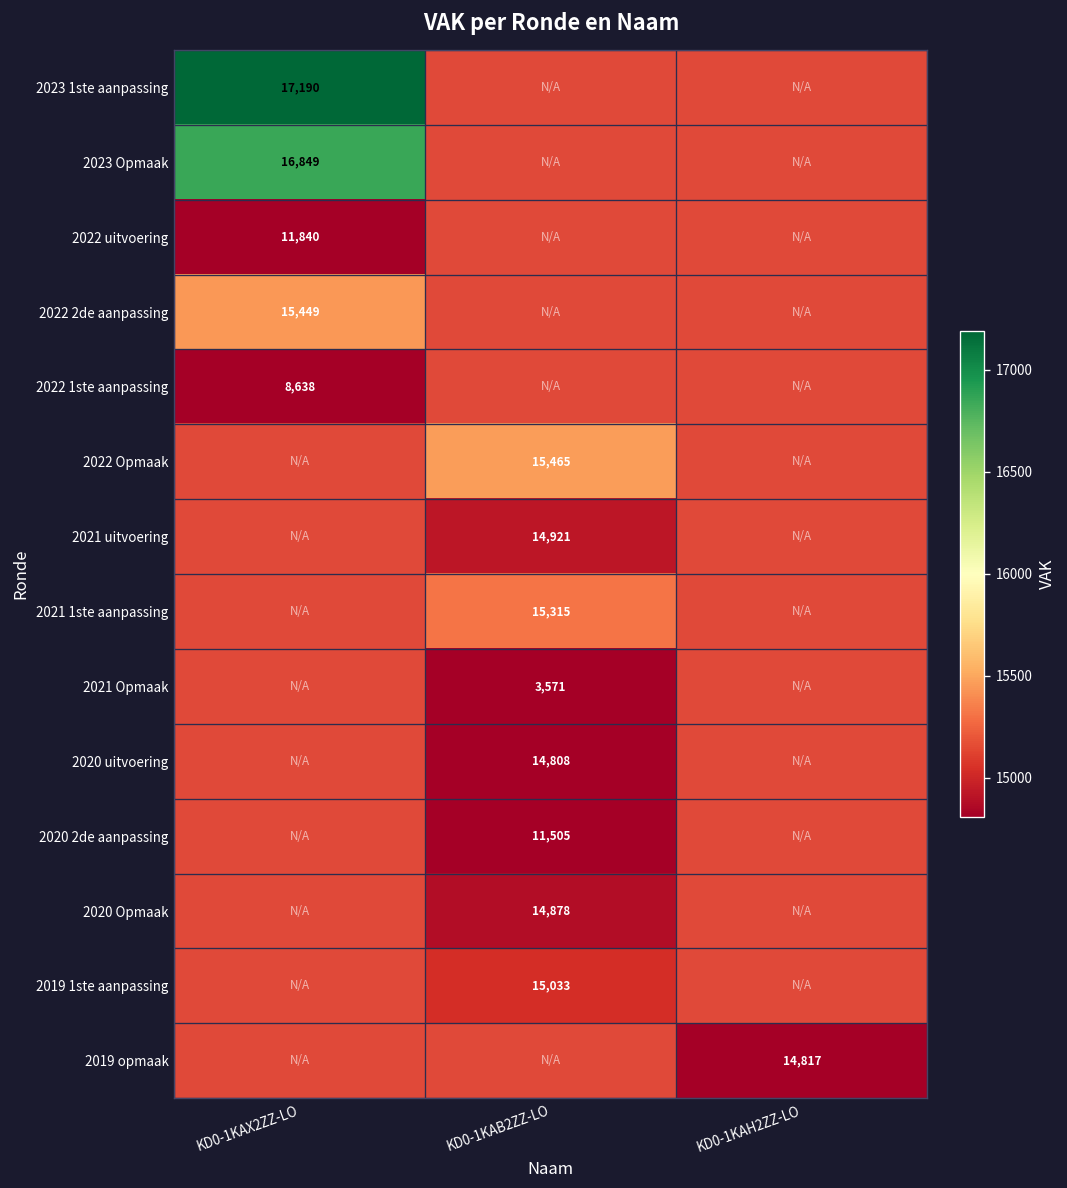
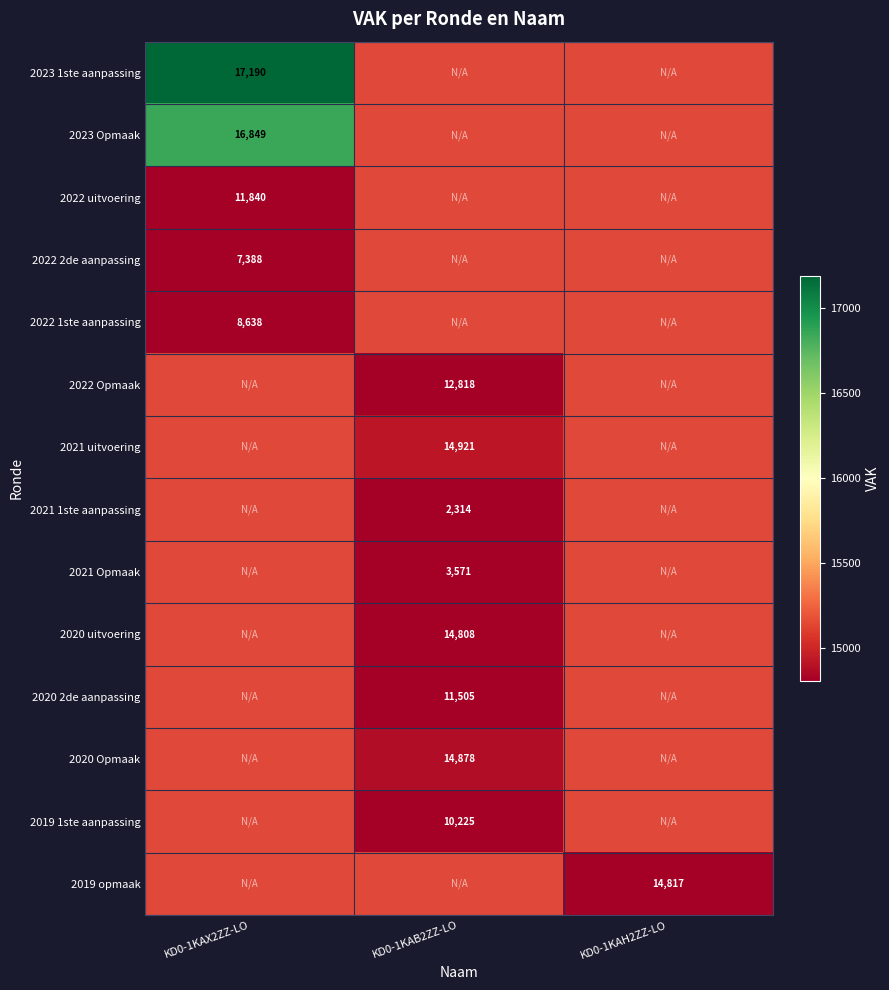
  {
    "2023 1ste aanpassing": {
      "KD0-1KAX2ZZ-LO": "17,190"
    },
    "2023 Opmaak": {
      "KD0-1KAX2ZZ-LO": "16,849"
    },
    "2022 uitvoering": {
      "KD0-1KAX2ZZ-LO": "11,840"
    },
    "2022 2de aanpassing": {
-     "KD0-1KAX2ZZ-LO": "15,449"
+     "KD0-1KAX2ZZ-LO": "7,388"
    },
    "2022 1ste aanpassing": {
      "KD0-1KAX2ZZ-LO": "8,638"
    },
    "2022 Opmaak": {
-     "KD0-1KAB2ZZ-LO": "15,465"
+     "KD0-1KAB2ZZ-LO": "12,818"
    },
    "2021 uitvoering": {
      "KD0-1KAB2ZZ-LO": "14,921"
    },
    "2021 1ste aanpassing": {
-     "KD0-1KAB2ZZ-LO": "15,315"
+     "KD0-1KAB2ZZ-LO": "2,314"
    },
    "2021 Opmaak": {
      "KD0-1KAB2ZZ-LO": "3,571"
    },
    "2020 uitvoering": {
      "KD0-1KAB2ZZ-LO": "14,808"
    },
    "2020 2de aanpassing": {
      "KD0-1KAB2ZZ-LO": "11,505"
    },
    "2020 Opmaak": {
      "KD0-1KAB2ZZ-LO": "14,878"
    },
    "2019 1ste aanpassing": {
-     "KD0-1KAB2ZZ-LO": "15,033"
+     "KD0-1KAB2ZZ-LO": "10,225"
    },
    "2019 opmaak": {
      "KD0-1KAH2ZZ-LO": "14,817"
    }
  }
